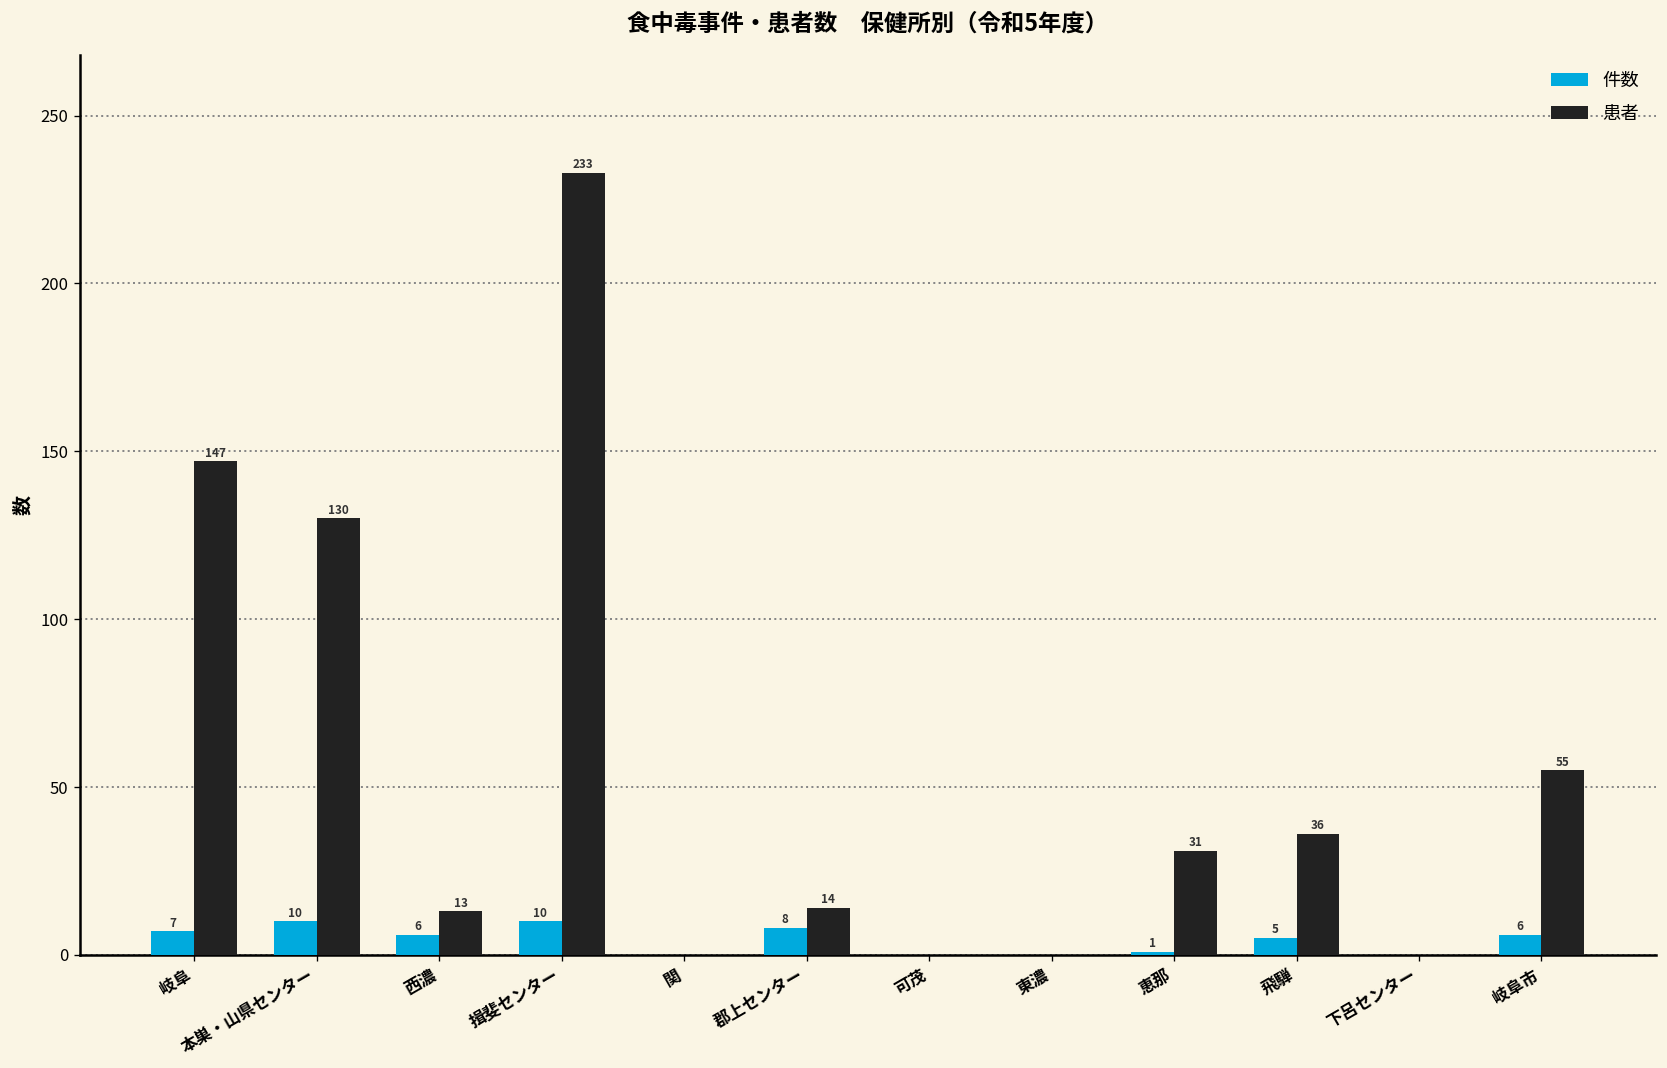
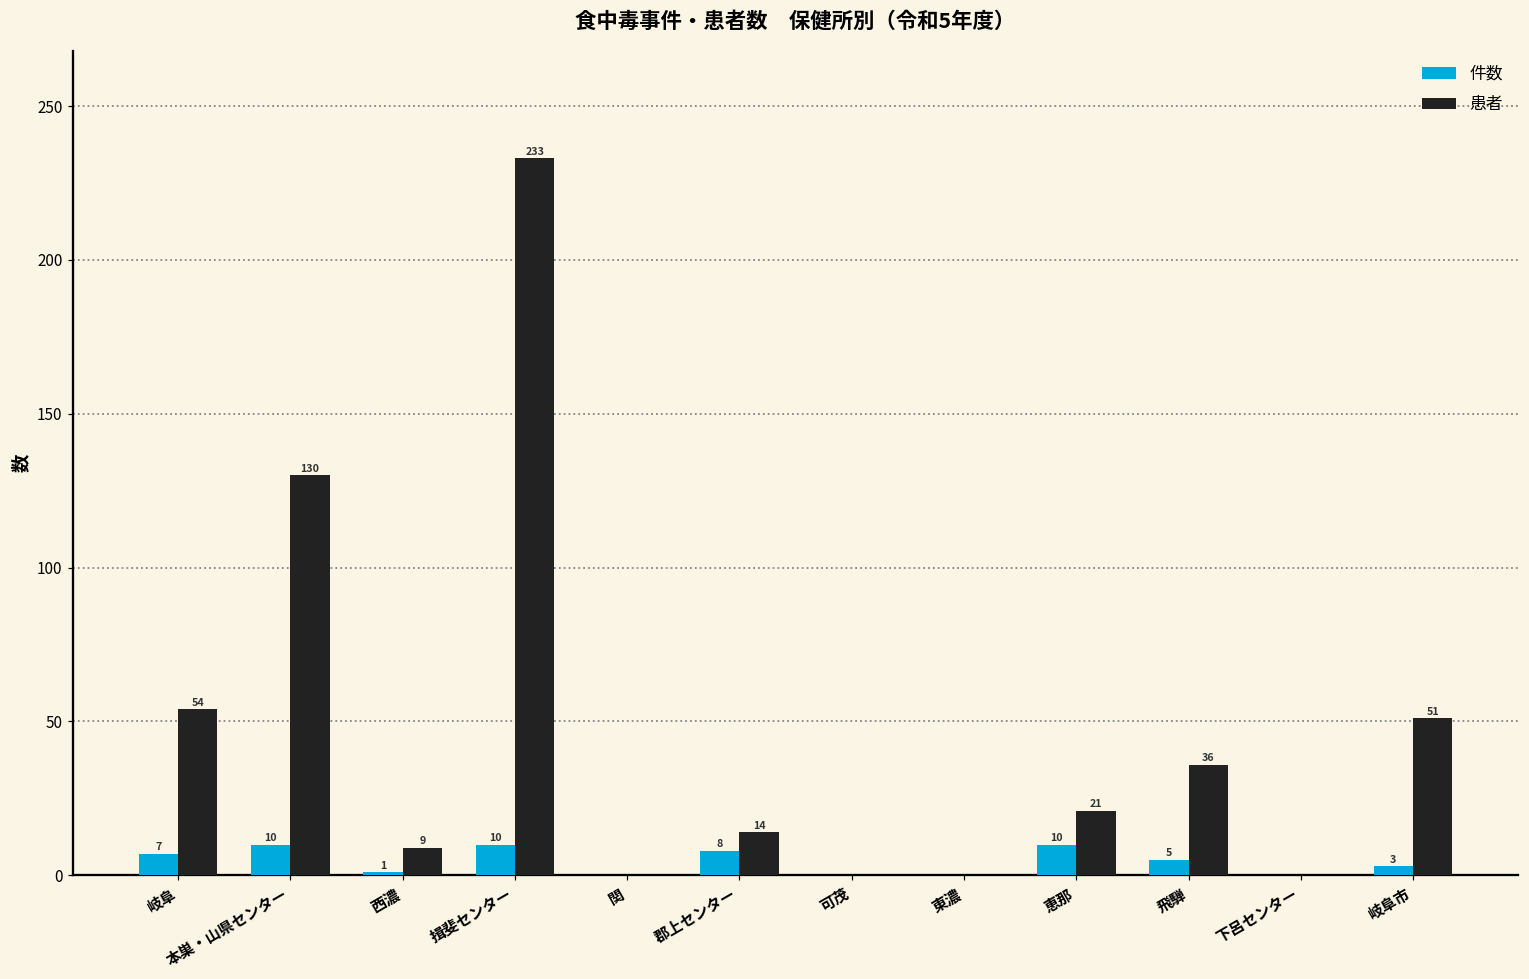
  {
    "件数": {
      "岐阜": 7,
      "本巣・山県センター": 10,
-     "西濃": 6,
+     "西濃": 1,
      "揖斐センター": 10,
      "郡上センター": 8,
-     "恵那": 1,
+     "恵那": 10,
      "飛騨": 5,
-     "岐阜市": 6
+     "岐阜市": 3
    },
    "患者": {
-     "岐阜": 147,
+     "岐阜": 54,
      "本巣・山県センター": 130,
-     "西濃": 13,
+     "西濃": 9,
      "揖斐センター": 233,
      "郡上センター": 14,
-     "恵那": 31,
+     "恵那": 21,
      "飛騨": 36,
-     "岐阜市": 55
+     "岐阜市": 51
    }
  }
